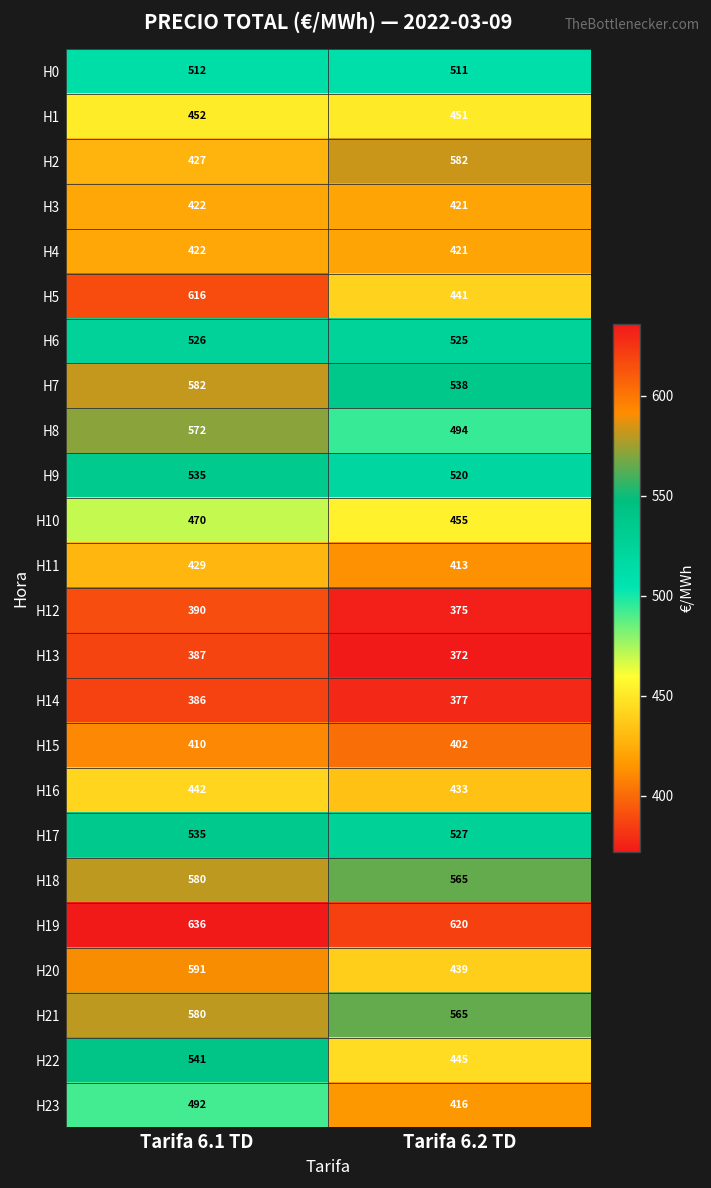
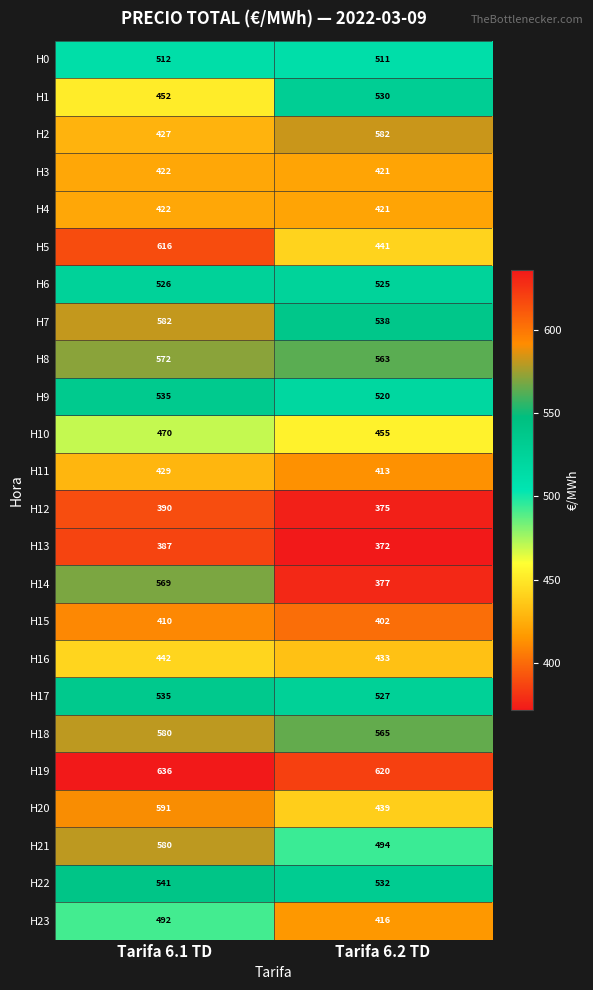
  {
    "H0": {
      "Tarifa 6.1 TD": 512,
      "Tarifa 6.2 TD": 511
    },
    "H1": {
      "Tarifa 6.1 TD": 452,
-     "Tarifa 6.2 TD": 451
+     "Tarifa 6.2 TD": 530
    },
    "H2": {
      "Tarifa 6.1 TD": 427,
      "Tarifa 6.2 TD": 582
    },
    "H3": {
      "Tarifa 6.1 TD": 422,
      "Tarifa 6.2 TD": 421
    },
    "H4": {
      "Tarifa 6.1 TD": 422,
      "Tarifa 6.2 TD": 421
    },
    "H5": {
      "Tarifa 6.1 TD": 616,
      "Tarifa 6.2 TD": 441
    },
    "H6": {
      "Tarifa 6.1 TD": 526,
      "Tarifa 6.2 TD": 525
    },
    "H7": {
      "Tarifa 6.1 TD": 582,
      "Tarifa 6.2 TD": 538
    },
    "H8": {
      "Tarifa 6.1 TD": 572,
-     "Tarifa 6.2 TD": 494
+     "Tarifa 6.2 TD": 563
    },
    "H9": {
      "Tarifa 6.1 TD": 535,
      "Tarifa 6.2 TD": 520
    },
    "H10": {
      "Tarifa 6.1 TD": 470,
      "Tarifa 6.2 TD": 455
    },
    "H11": {
      "Tarifa 6.1 TD": 429,
      "Tarifa 6.2 TD": 413
    },
    "H12": {
      "Tarifa 6.1 TD": 390,
      "Tarifa 6.2 TD": 375
    },
    "H13": {
      "Tarifa 6.1 TD": 387,
      "Tarifa 6.2 TD": 372
    },
    "H14": {
-     "Tarifa 6.1 TD": 386,
+     "Tarifa 6.1 TD": 569,
      "Tarifa 6.2 TD": 377
    },
    "H15": {
      "Tarifa 6.1 TD": 410,
      "Tarifa 6.2 TD": 402
    },
    "H16": {
      "Tarifa 6.1 TD": 442,
      "Tarifa 6.2 TD": 433
    },
    "H17": {
      "Tarifa 6.1 TD": 535,
      "Tarifa 6.2 TD": 527
    },
    "H18": {
      "Tarifa 6.1 TD": 580,
      "Tarifa 6.2 TD": 565
    },
    "H19": {
      "Tarifa 6.1 TD": 636,
      "Tarifa 6.2 TD": 620
    },
    "H20": {
      "Tarifa 6.1 TD": 591,
      "Tarifa 6.2 TD": 439
    },
    "H21": {
      "Tarifa 6.1 TD": 580,
-     "Tarifa 6.2 TD": 565
+     "Tarifa 6.2 TD": 494
    },
    "H22": {
      "Tarifa 6.1 TD": 541,
-     "Tarifa 6.2 TD": 445
+     "Tarifa 6.2 TD": 532
    },
    "H23": {
      "Tarifa 6.1 TD": 492,
      "Tarifa 6.2 TD": 416
    }
  }
